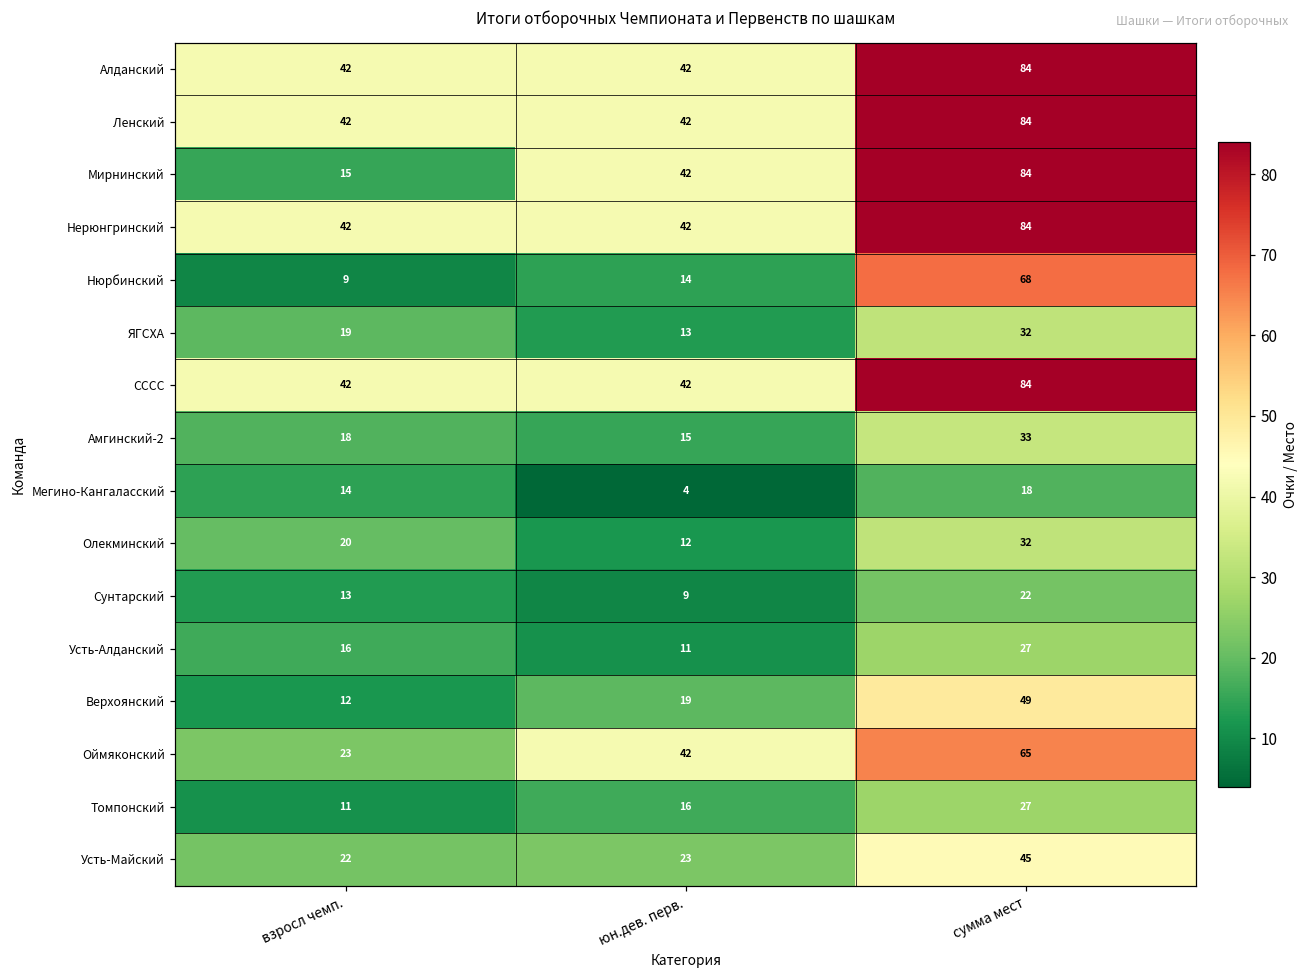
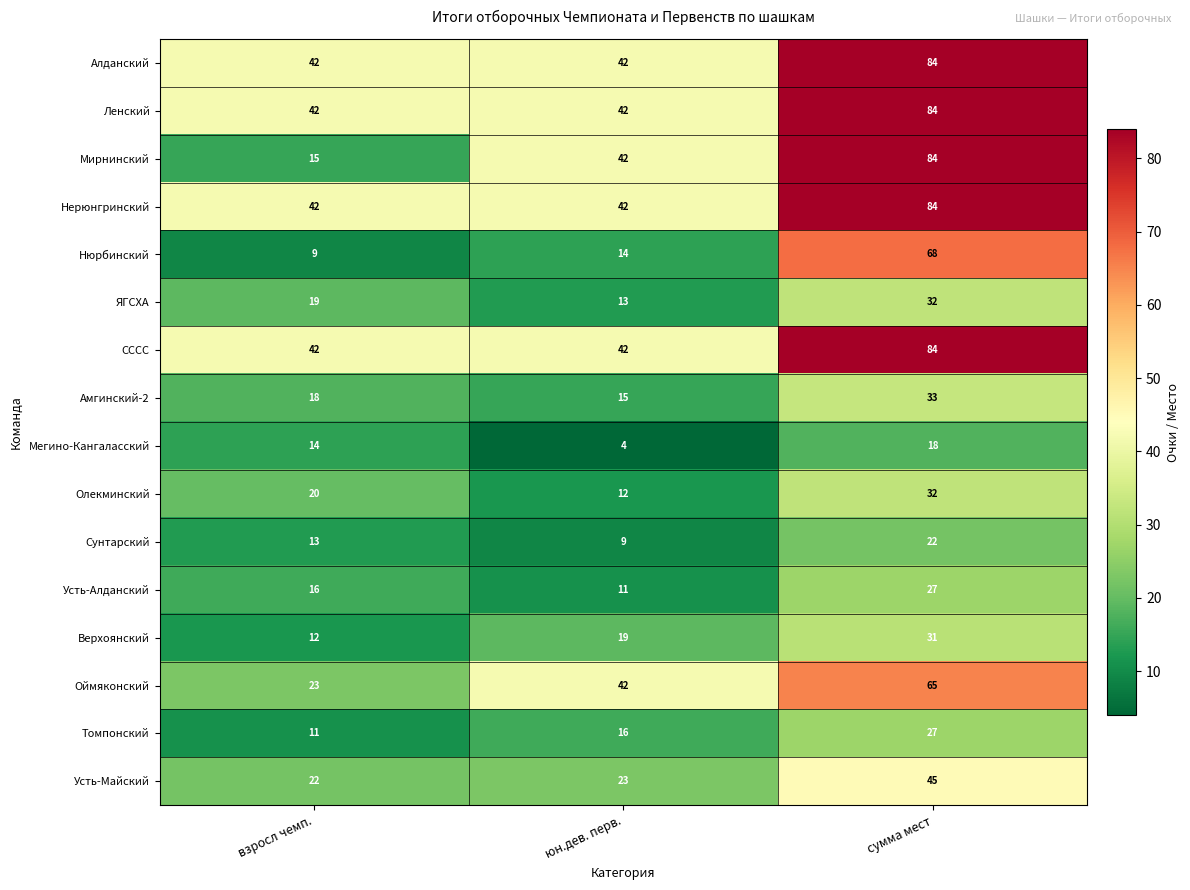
  {
    "Алданский": {
      "взросл чемп.": 42,
      "юн.дев. перв.": 42,
      "сумма мест": 84
    },
    "Ленский": {
      "взросл чемп.": 42,
      "юн.дев. перв.": 42,
      "сумма мест": 84
    },
    "Мирнинский": {
      "взросл чемп.": 15,
      "юн.дев. перв.": 42,
      "сумма мест": 84
    },
    "Нерюнгринский": {
      "взросл чемп.": 42,
      "юн.дев. перв.": 42,
      "сумма мест": 84
    },
    "Нюрбинский": {
      "взросл чемп.": 9,
      "юн.дев. перв.": 14,
      "сумма мест": 68
    },
    "ЯГСХА": {
      "взросл чемп.": 19,
      "юн.дев. перв.": 13,
      "сумма мест": 32
    },
    "СССС": {
      "взросл чемп.": 42,
      "юн.дев. перв.": 42,
      "сумма мест": 84
    },
    "Амгинский-2": {
      "взросл чемп.": 18,
      "юн.дев. перв.": 15,
      "сумма мест": 33
    },
    "Мегино-Кангаласский": {
      "взросл чемп.": 14,
      "юн.дев. перв.": 4,
      "сумма мест": 18
    },
    "Олекминский": {
      "взросл чемп.": 20,
      "юн.дев. перв.": 12,
      "сумма мест": 32
    },
    "Сунтарский": {
      "взросл чемп.": 13,
      "юн.дев. перв.": 9,
      "сумма мест": 22
    },
    "Усть-Алданский": {
      "взросл чемп.": 16,
      "юн.дев. перв.": 11,
      "сумма мест": 27
    },
    "Верхоянский": {
      "взросл чемп.": 12,
      "юн.дев. перв.": 19,
-     "сумма мест": 49
+     "сумма мест": 31
    },
    "Оймяконский": {
      "взросл чемп.": 23,
      "юн.дев. перв.": 42,
      "сумма мест": 65
    },
    "Томпонский": {
      "взросл чемп.": 11,
      "юн.дев. перв.": 16,
      "сумма мест": 27
    },
    "Усть-Майский": {
      "взросл чемп.": 22,
      "юн.дев. перв.": 23,
      "сумма мест": 45
    }
  }
